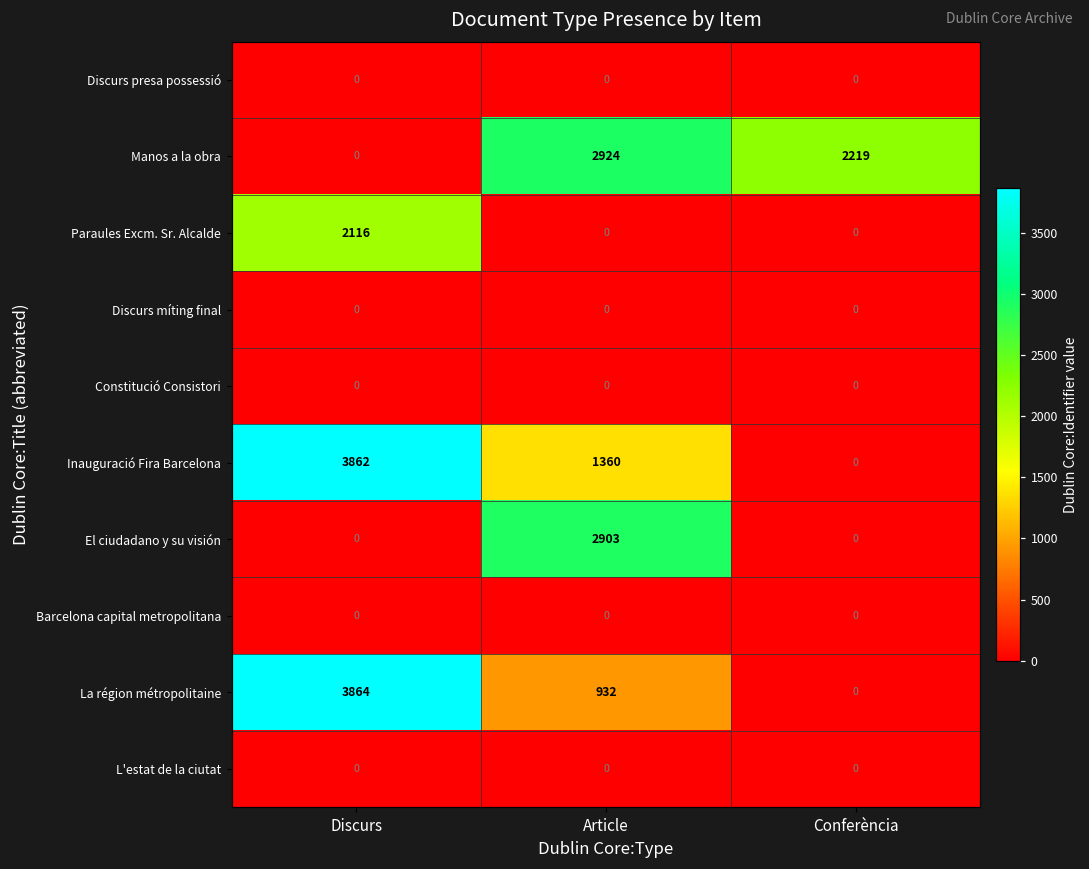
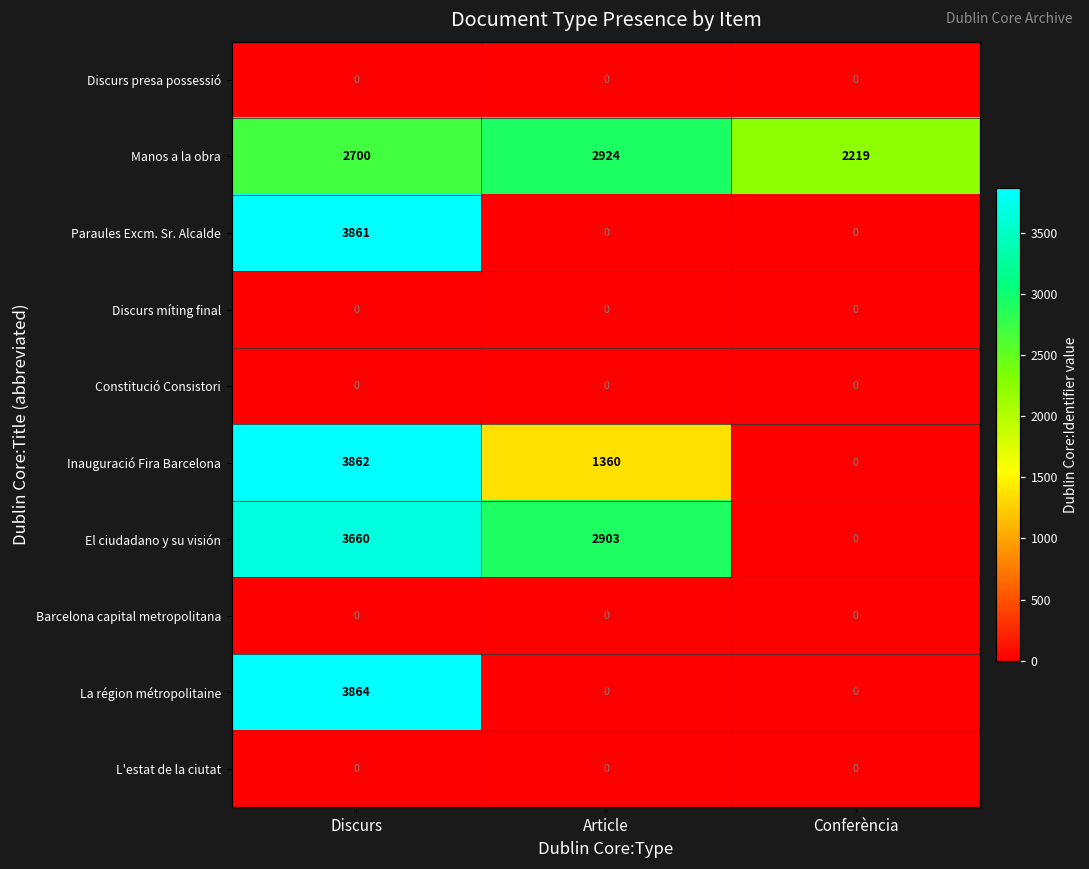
  {
    "Discurs presa possessió": {
      "Discurs": 0,
      "Article": 0,
      "Conferència": 0
    },
    "Manos a la obra": {
-     "Discurs": 0,
+     "Discurs": 2700,
      "Article": 2924,
      "Conferència": 2219
    },
    "Paraules Excm. Sr. Alcalde": {
-     "Discurs": 2116,
+     "Discurs": 3861,
      "Article": 0,
      "Conferència": 0
    },
    "Discurs míting final": {
      "Discurs": 0,
      "Article": 0,
      "Conferència": 0
    },
    "Constitució Consistori": {
      "Discurs": 0,
      "Article": 0,
      "Conferència": 0
    },
    "Inauguració Fira Barcelona": {
      "Discurs": 3862,
      "Article": 1360,
      "Conferència": 0
    },
    "El ciudadano y su visión": {
-     "Discurs": 0,
+     "Discurs": 3660,
      "Article": 2903,
      "Conferència": 0
    },
    "Barcelona capital metropolitana": {
      "Discurs": 0,
      "Article": 0,
      "Conferència": 0
    },
    "La région métropolitaine": {
      "Discurs": 3864,
-     "Article": 932,
+     "Article": 0,
      "Conferència": 0
    },
    "L'estat de la ciutat": {
      "Discurs": 0,
      "Article": 0,
      "Conferència": 0
    }
  }
